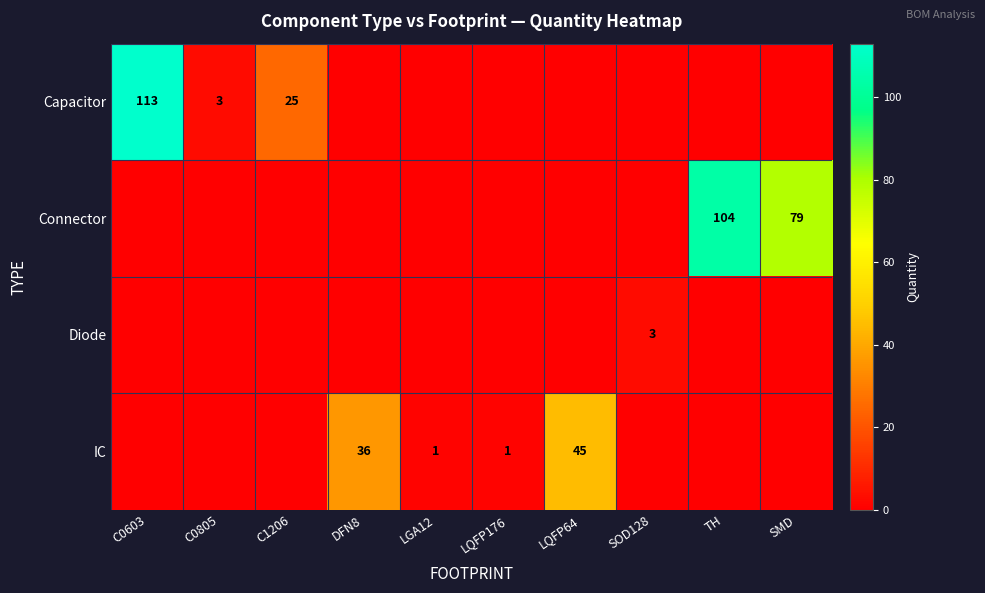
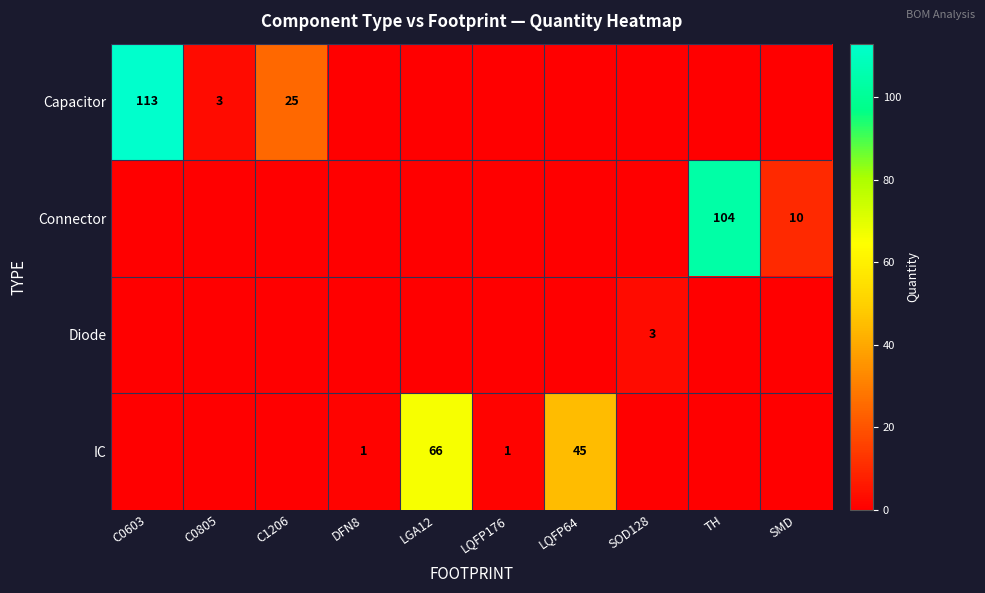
  {
    "Capacitor": {
      "C0603": 113,
      "C0805": 3,
      "C1206": 25
    },
    "Connector": {
      "TH": 104,
-     "SMD": 79
+     "SMD": 10
    },
    "Diode": {
      "SOD128": 3
    },
    "IC": {
-     "DFN8": 36,
-     "LGA12": 1,
+     "DFN8": 1,
+     "LGA12": 66,
      "LQFP176": 1,
      "LQFP64": 45
    }
  }
